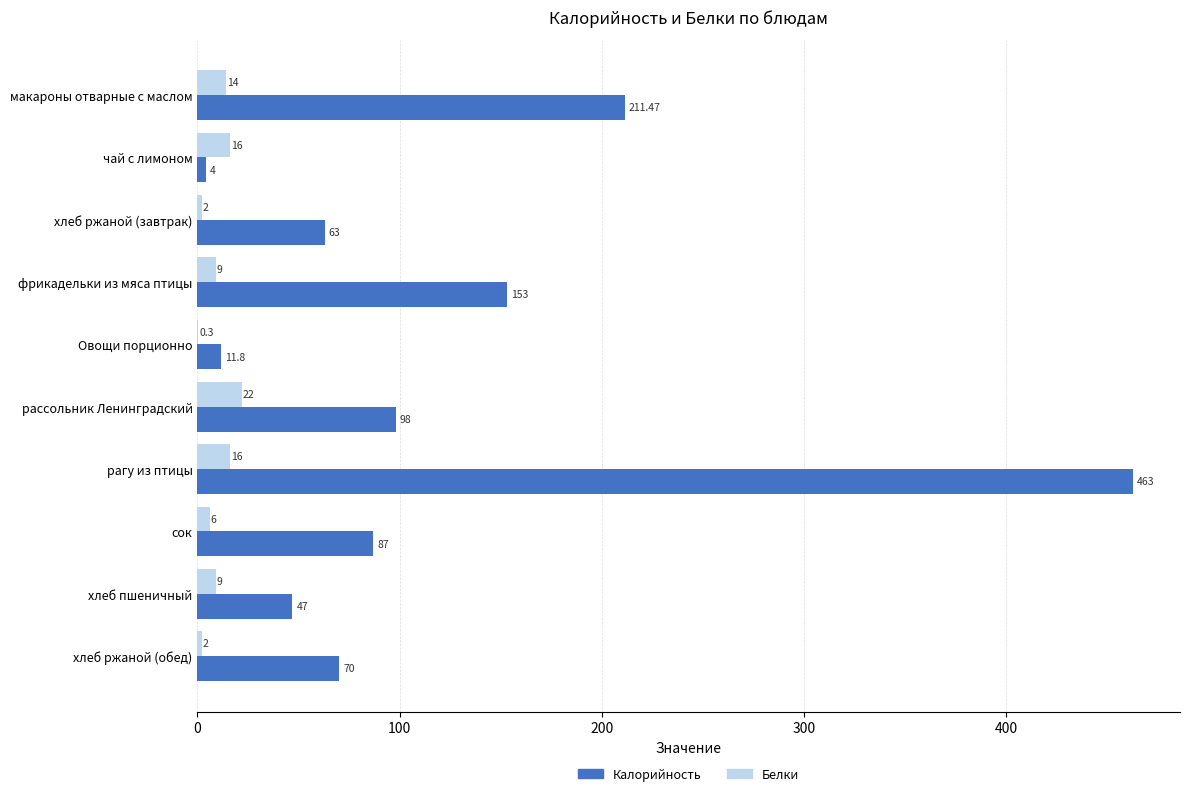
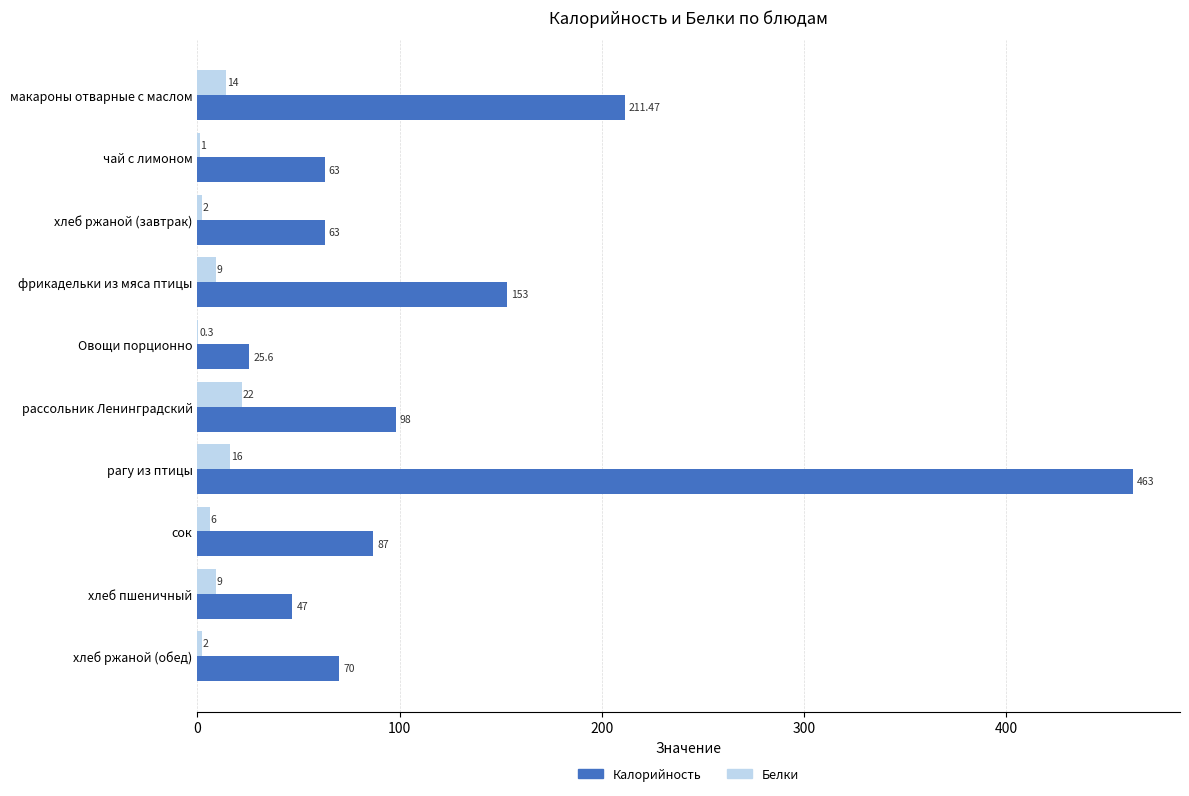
  {
    "Калорийность": {
      "макароны отварные с маслом": 211.47,
-     "чай с лимоном": 4,
+     "чай с лимоном": 63,
      "хлеб ржаной (завтрак)": 63,
      "фрикадельки из мяса птицы": 153,
-     "Овощи порционно": 11.8,
+     "Овощи порционно": 25.6,
      "рассольник Ленинградский": 98,
      "рагу из птицы": 463,
      "сок": 87,
      "хлеб пшеничный": 47,
      "хлеб ржаной (обед)": 70
    },
    "Белки": {
      "макароны отварные с маслом": 14,
-     "чай с лимоном": 16,
+     "чай с лимоном": 1,
      "хлеб ржаной (завтрак)": 2,
      "фрикадельки из мяса птицы": 9,
      "Овощи порционно": 0.3,
      "рассольник Ленинградский": 22,
      "рагу из птицы": 16,
      "сок": 6,
      "хлеб пшеничный": 9,
      "хлеб ржаной (обед)": 2
    }
  }
